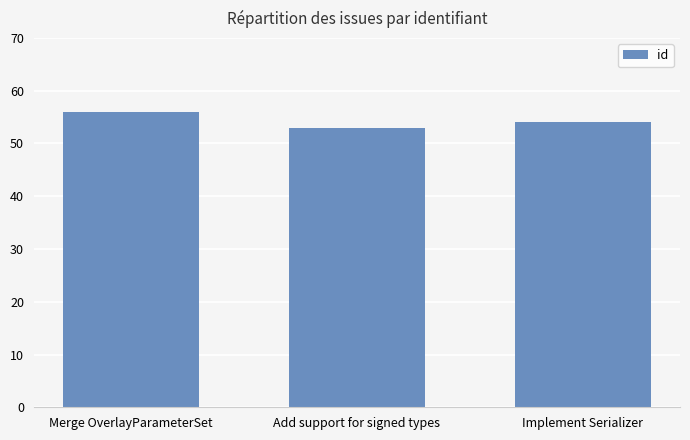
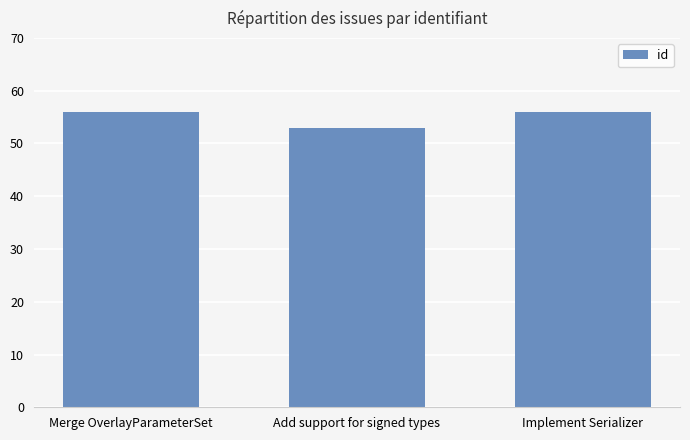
  {
    "Merge OverlayParameterSet": 56,
    "Add support for signed types": 53,
-   "Implement Serializer": 54
+   "Implement Serializer": 56
  }
